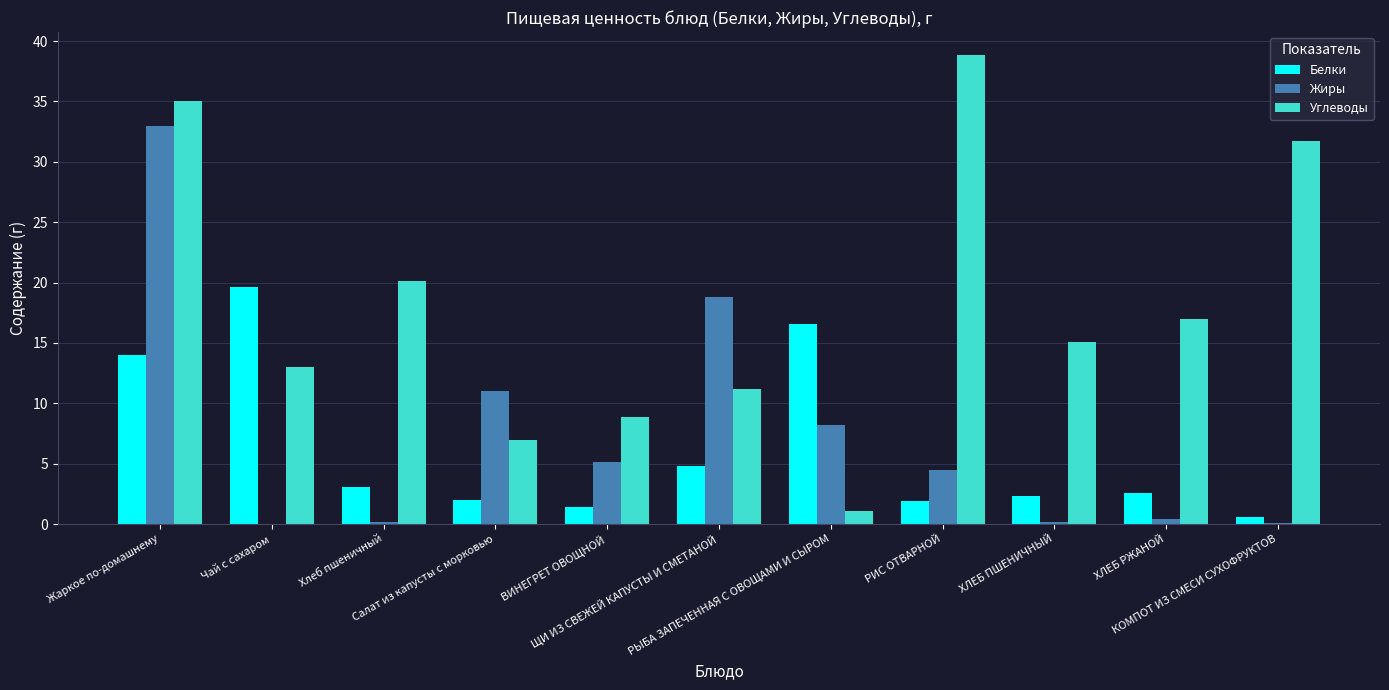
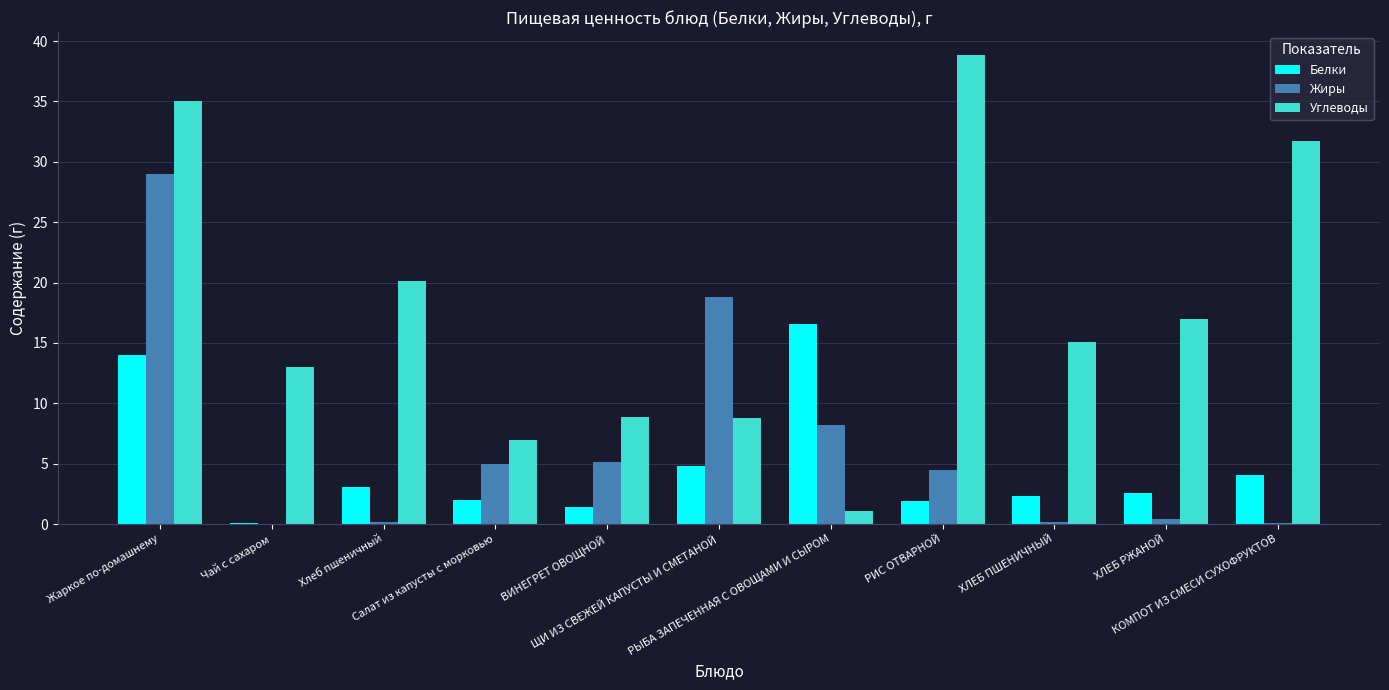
  {
    "Белки": {
      "Жаркое по-домашнему": 14.0,
-     "Чай с сахаром": 19.6,
+     "Чай с сахаром": 0.1,
      "Хлеб пшеничный": 3.1,
      "Салат из капусты с морковью": 2.0,
      "ВИНЕГРЕТ ОВОЩНОЙ": 1.4,
      "ЩИ ИЗ СВЕЖЕЙ КАПУСТЫ И СМЕТАНОЙ": 4.8,
      "РЫБА ЗАПЕЧЕННАЯ С ОВОЩАМИ И СЫРОМ": 16.6,
      "РИС ОТВАРНОЙ": 1.9,
      "ХЛЕБ ПШЕНИЧНЫЙ": 2.3,
      "ХЛЕБ РЖАНОЙ": 2.6,
-     "КОМПОТ ИЗ СМЕСИ СУХОФРУКТОВ": 0.6
+     "КОМПОТ ИЗ СМЕСИ СУХОФРУКТОВ": 4.1
    },
    "Жиры": {
-     "Жаркое по-домашнему": 33,
+     "Жаркое по-домашнему": 29,
      "Чай с сахаром": 0,
-     "Салат из капусты с морковью": 11,
+     "Салат из капусты с морковью": 5,
      "ВИНЕГРЕТ ОВОЩНОЙ": 5,
      "ЩИ ИЗ СВЕЖЕЙ КАПУСТЫ И СМЕТАНОЙ": 19,
      "РЫБА ЗАПЕЧЕННАЯ С ОВОЩАМИ И СЫРОМ": 8,
      "РИС ОТВАРНОЙ": 4.5,
      "ХЛЕБ РЖАНОЙ": 0.4
    },
    "Углеводы": {
      "Жаркое по-домашнему": 35.0,
      "Чай с сахаром": 13.0,
      "Хлеб пшеничный": 20.1,
      "Салат из капусты с морковью": 7.0,
      "ВИНЕГРЕТ ОВОЩНОЙ": 8.9,
-     "ЩИ ИЗ СВЕЖЕЙ КАПУСТЫ И СМЕТАНОЙ": 11.2,
+     "ЩИ ИЗ СВЕЖЕЙ КАПУСТЫ И СМЕТАНОЙ": 8.8,
      "РЫБА ЗАПЕЧЕННАЯ С ОВОЩАМИ И СЫРОМ": 1.1,
      "РИС ОТВАРНОЙ": 38.8,
      "ХЛЕБ ПШЕНИЧНЫЙ": 15.1,
      "ХЛЕБ РЖАНОЙ": 17.0,
      "КОМПОТ ИЗ СМЕСИ СУХОФРУКТОВ": 31.7
    }
  }
